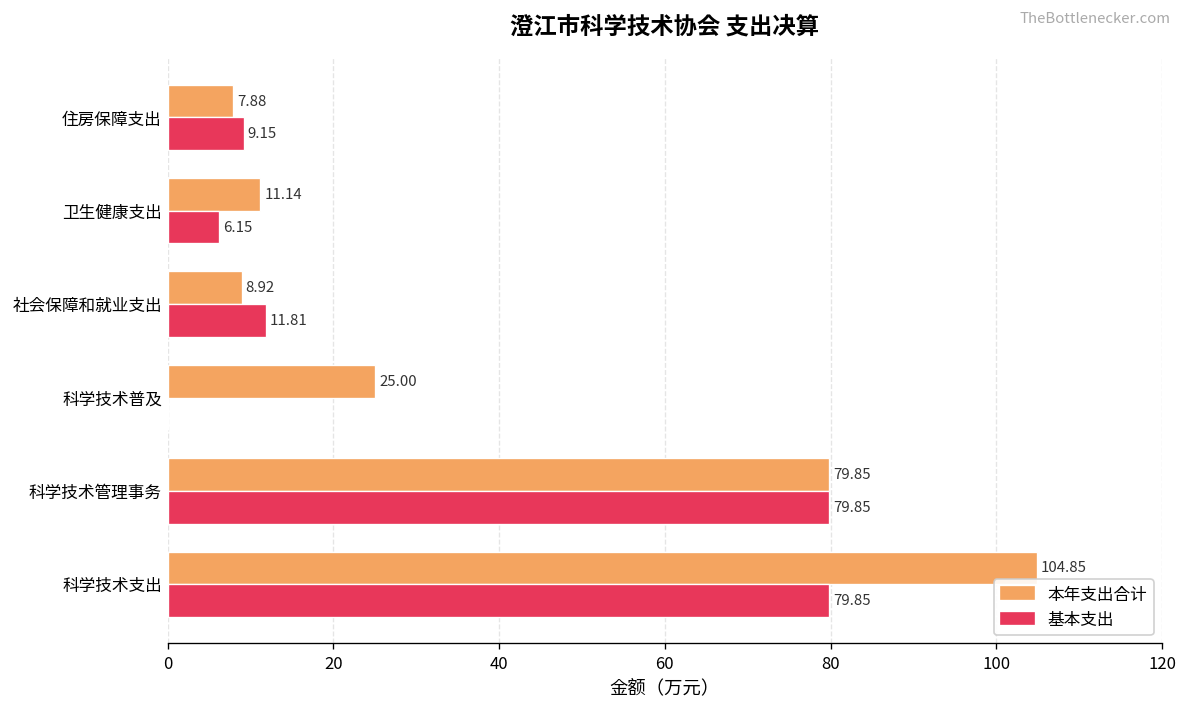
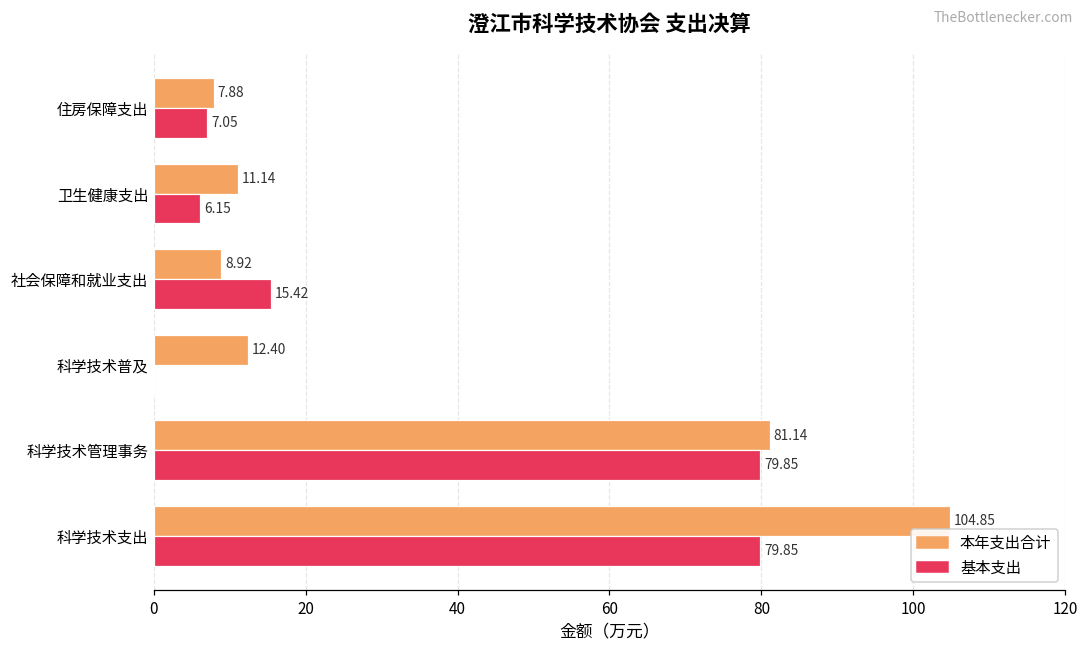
  {
    "本年支出合计": {
      "住房保障支出": 7.88,
      "卫生健康支出": 11.14,
      "社会保障和就业支出": 8.92,
-     "科学技术普及": 25.00,
-     "科学技术管理事务": 79.85,
+     "科学技术普及": 12.40,
+     "科学技术管理事务": 81.14,
      "科学技术支出": 104.85
    },
    "基本支出": {
-     "住房保障支出": 9.15,
+     "住房保障支出": 7.05,
      "卫生健康支出": 6.15,
-     "社会保障和就业支出": 11.81,
+     "社会保障和就业支出": 15.42,
      "科学技术管理事务": 79.85,
      "科学技术支出": 79.85
    }
  }
